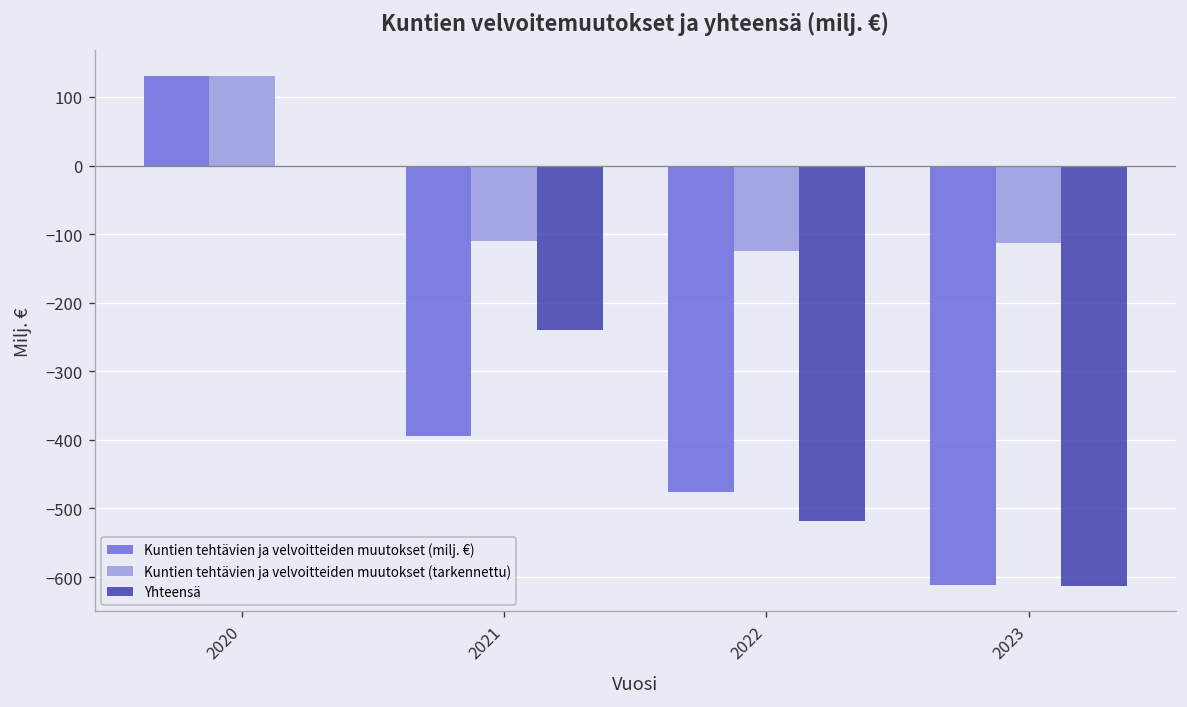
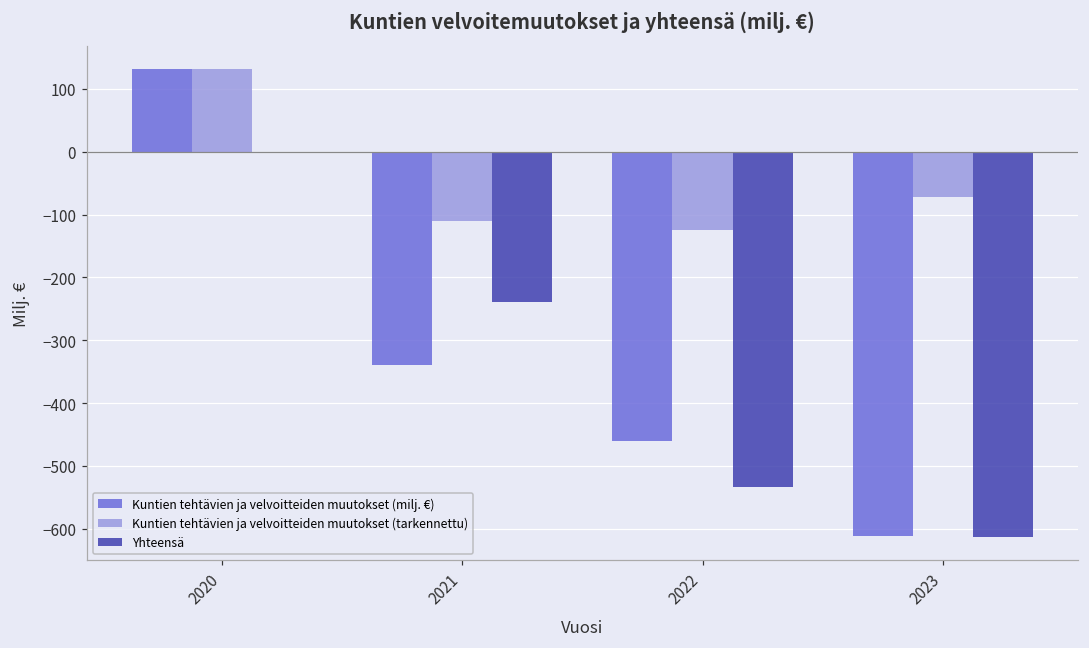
  {
    "Kuntien tehtävien ja velvoitteiden muutokset (milj. €)": {
      "2020": 130,
-     "2021": -390,
-     "2022": -480,
+     "2021": -340,
+     "2022": -460,
      "2023": -610
    },
    "Kuntien tehtävien ja velvoitteiden muutokset (tarkennettu)": {
      "2020": 130,
      "2021": -110,
      "2022": -130,
-     "2023": -110
+     "2023": -70
    },
    "Yhteensä": {
      "2020": 0,
      "2021": -240,
-     "2022": -520,
+     "2022": -530,
      "2023": -610
    }
  }
